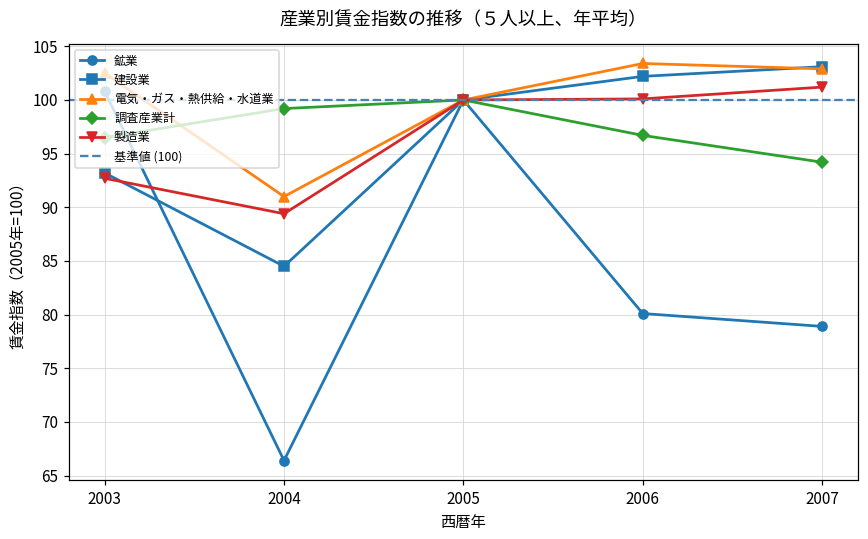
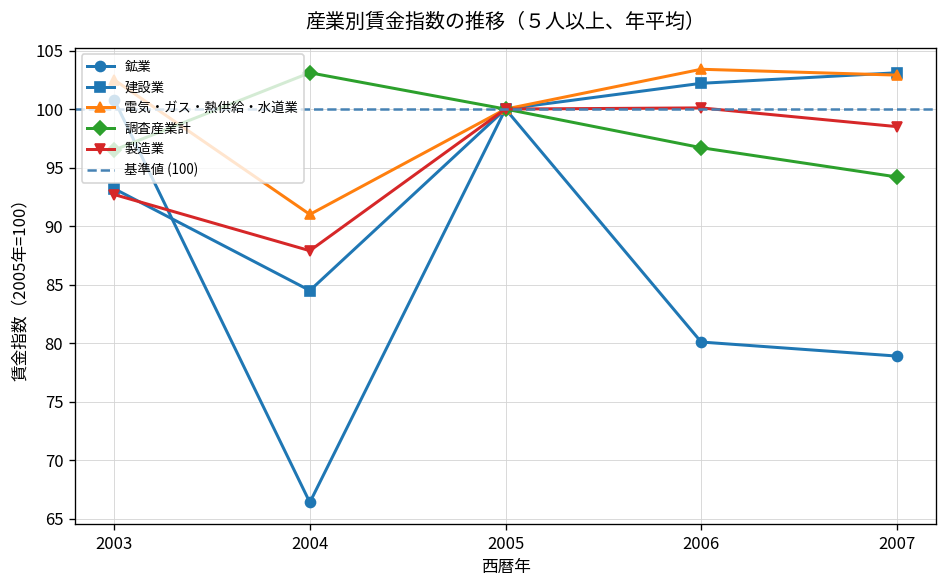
  {
    "電気・ガス・熱供給・水道業": {
      "2004": 91,
      "2006": 103
    },
    "調査産業計": {
-     "2004": 99,
+     "2004": 103,
      "2006": 97,
      "2007": 94
    },
    "製造業": {
      "2003": 93,
-     "2004": 89,
+     "2004": 88,
      "2006": 100,
-     "2007": 101
+     "2007": 99
    }
  }
